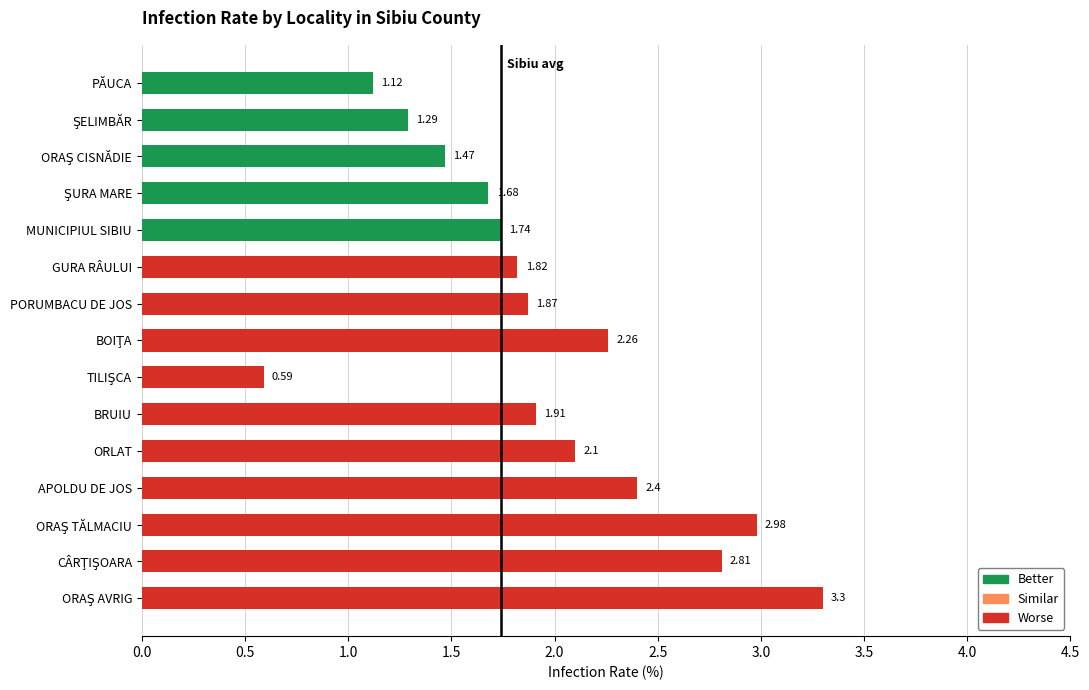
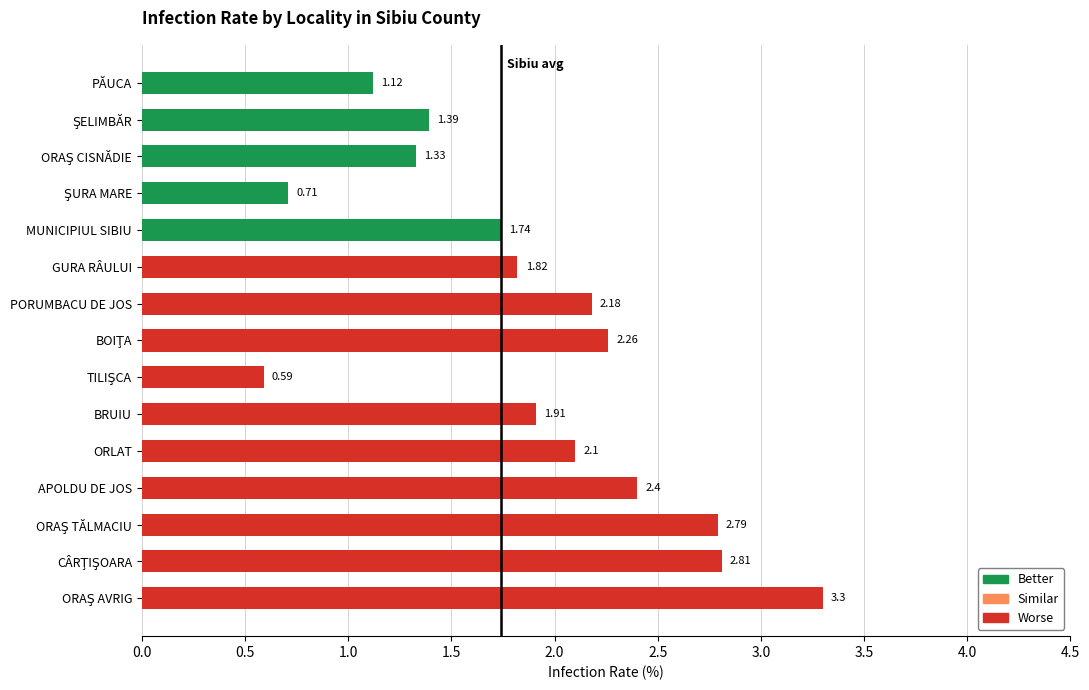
  {
    "PĂUCA": 1.12,
-   "ŞELIMBĂR": 1.29,
-   "ORAŞ CISNĂDIE": 1.47,
-   "ŞURA MARE": 1.68,
+   "ŞELIMBĂR": 1.39,
+   "ORAŞ CISNĂDIE": 1.33,
+   "ŞURA MARE": 0.71,
    "MUNICIPIUL SIBIU": 1.74,
    "GURA RÂULUI": 1.82,
-   "PORUMBACU DE JOS": 1.87,
+   "PORUMBACU DE JOS": 2.18,
    "BOIŢA": 2.26,
    "TILIŞCA": 0.59,
    "BRUIU": 1.91,
    "ORLAT": 2.1,
    "APOLDU DE JOS": 2.4,
-   "ORAŞ TĂLMACIU": 2.98,
+   "ORAŞ TĂLMACIU": 2.79,
    "CÂRŢIŞOARA": 2.81,
    "ORAŞ AVRIG": 3.3
  }
